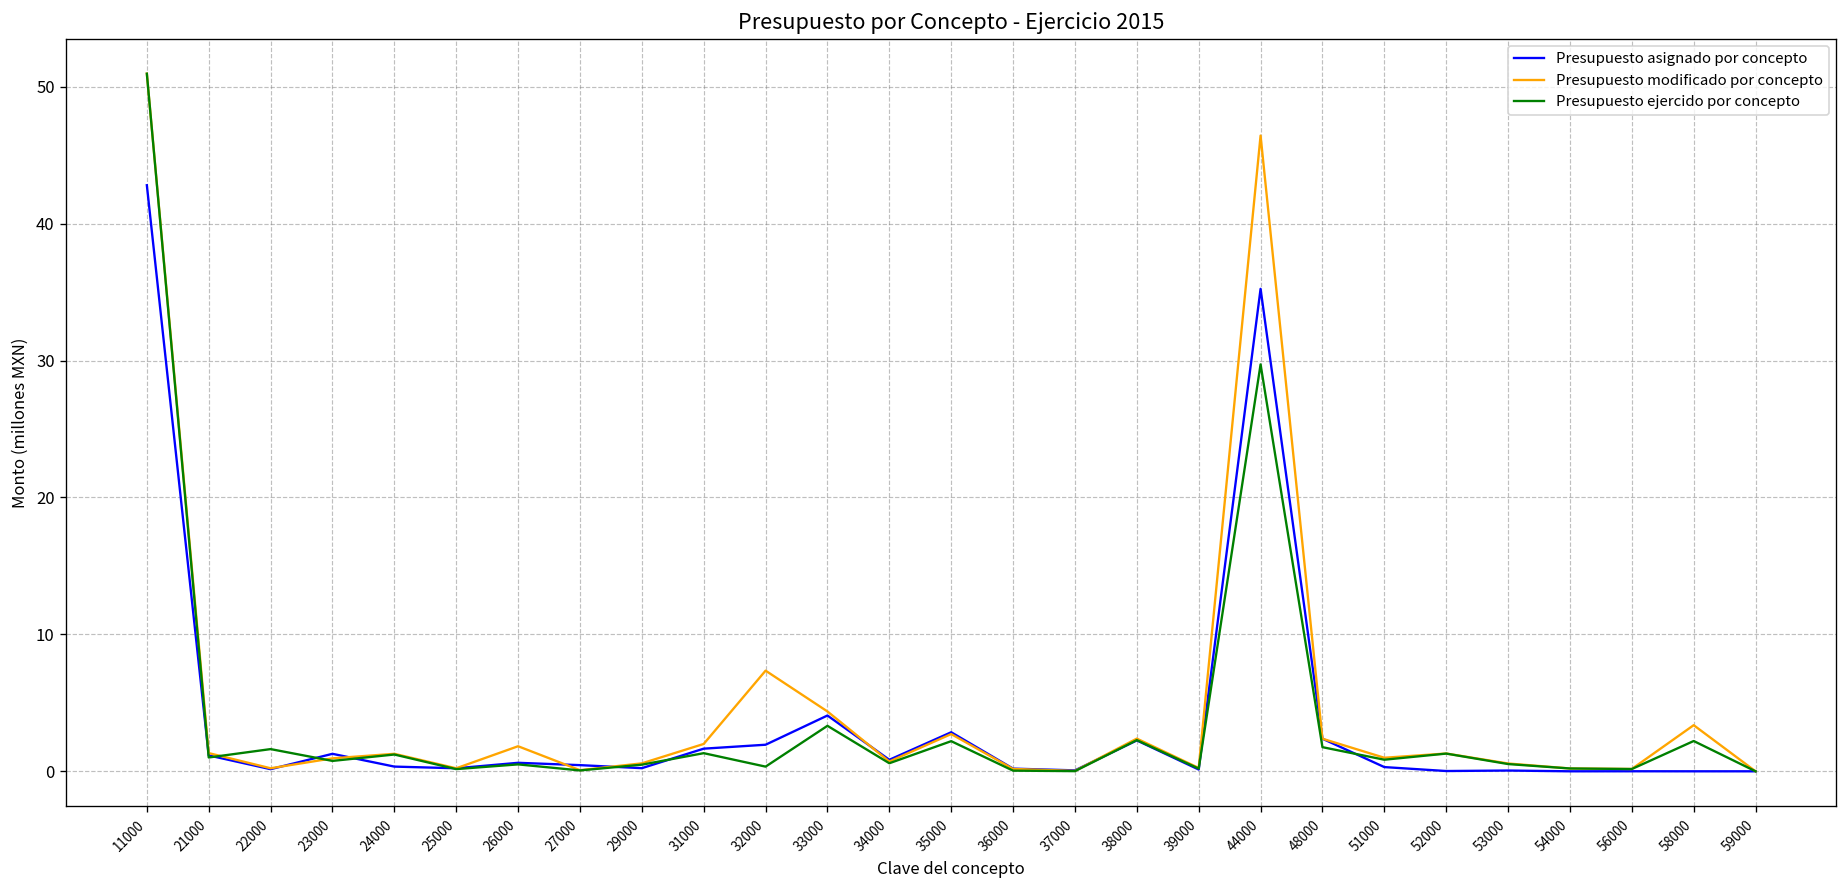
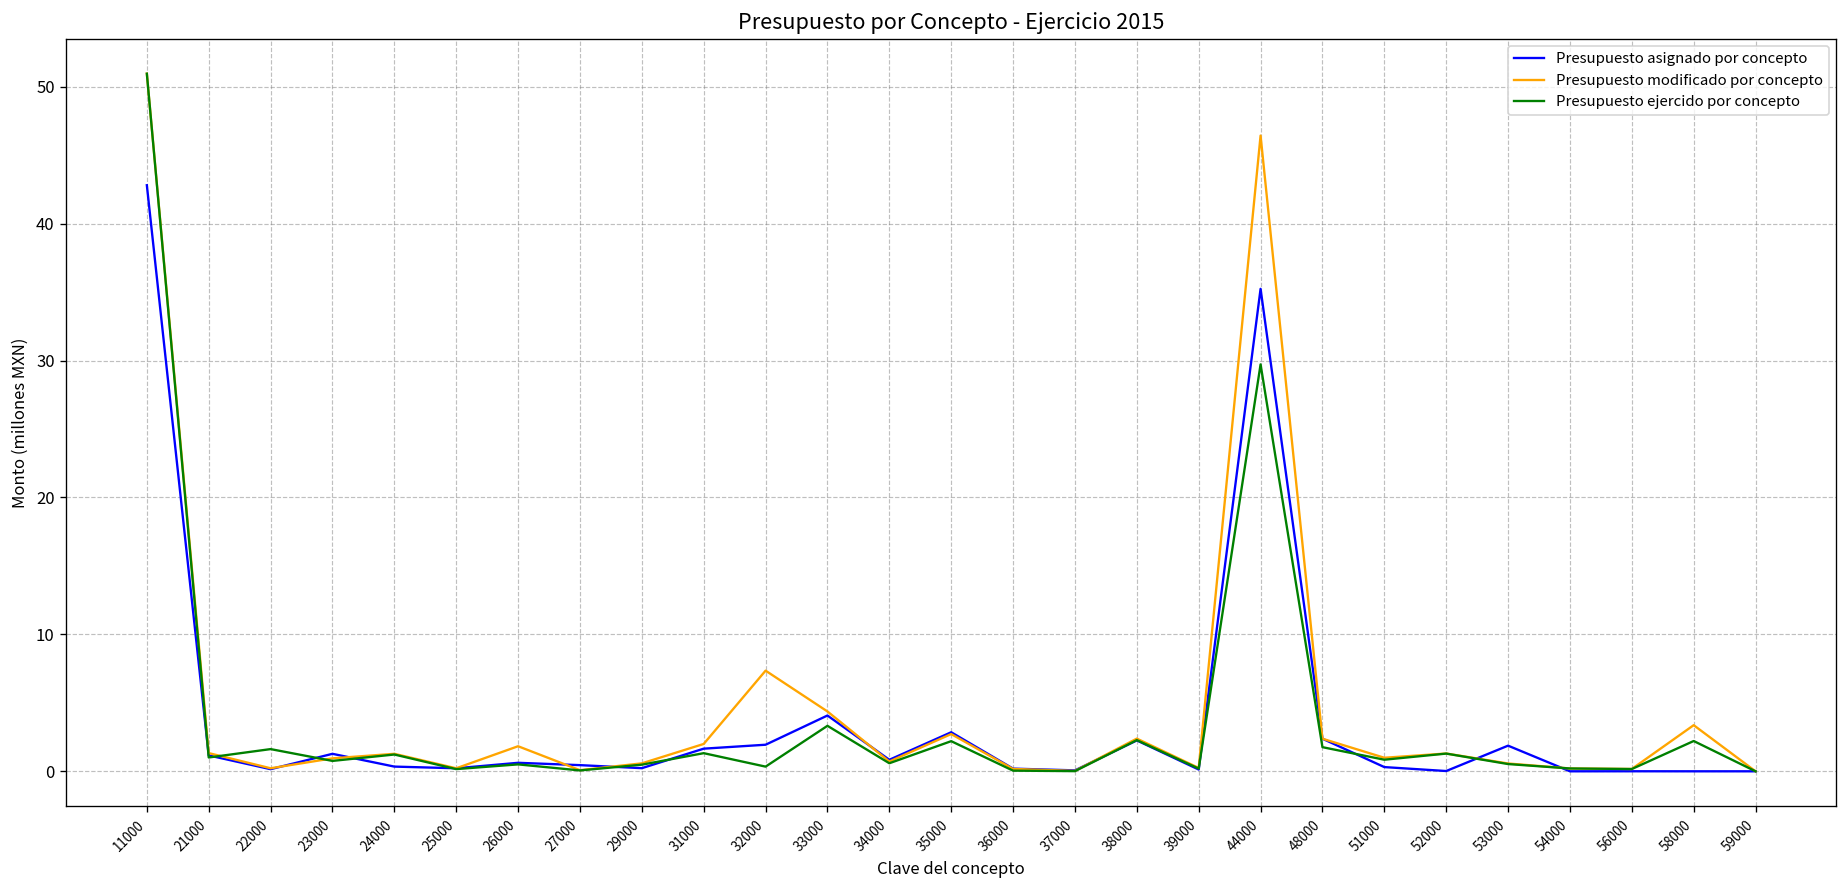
  {
    "Presupuesto asignado por concepto": {
      "11000": 42.8,
      "23000": 1.3,
      "24000": 0.3,
      "27000": 0.5,
      "29000": 0.2,
      "31000": 1.7,
      "32000": 1.9,
      "33000": 4.1,
      "44000": 35.2,
      "51000": 0.3,
      "52000": 0.0,
-     "53000": 0.1,
+     "53000": 1.9,
      "58000": 0.0
    },
    "Presupuesto modificado por concepto": {
      "26000": 1.8,
      "31000": 2.0,
      "32000": 7.4,
      "33000": 4.4,
      "44000": 46.4,
      "58000": 3.4
    },
    "Presupuesto ejercido por concepto": {
      "22000": 1.6,
      "31000": 1.3,
      "32000": 0.3,
      "33000": 3.3,
      "35000": 2.2,
      "44000": 29.7,
      "48000": 1.8,
      "58000": 2.2
    }
  }
